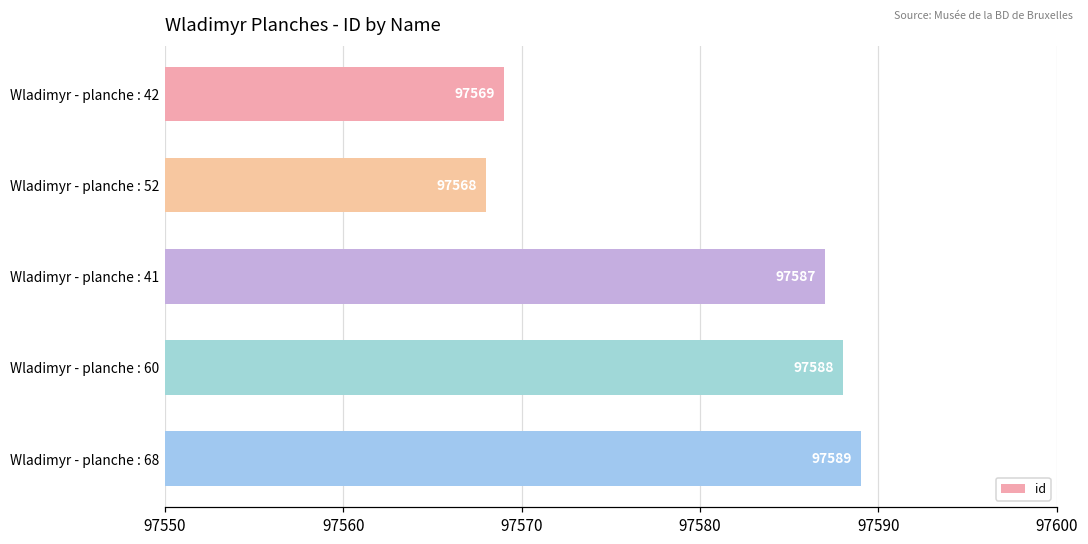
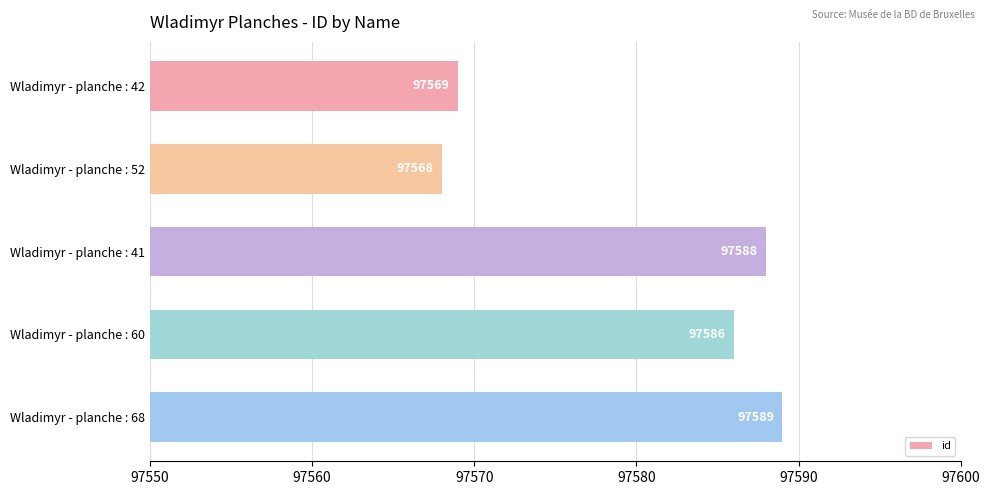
  {
    "Wladimyr - planche : 42": 97569,
    "Wladimyr - planche : 52": 97568,
-   "Wladimyr - planche : 41": 97587,
-   "Wladimyr - planche : 60": 97588,
+   "Wladimyr - planche : 41": 97588,
+   "Wladimyr - planche : 60": 97586,
    "Wladimyr - planche : 68": 97589
  }
